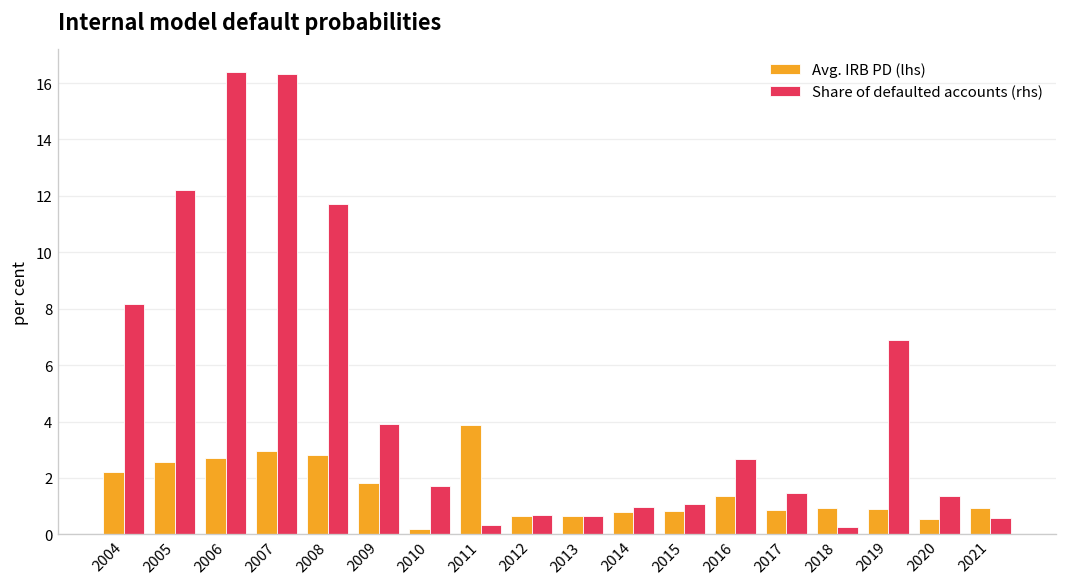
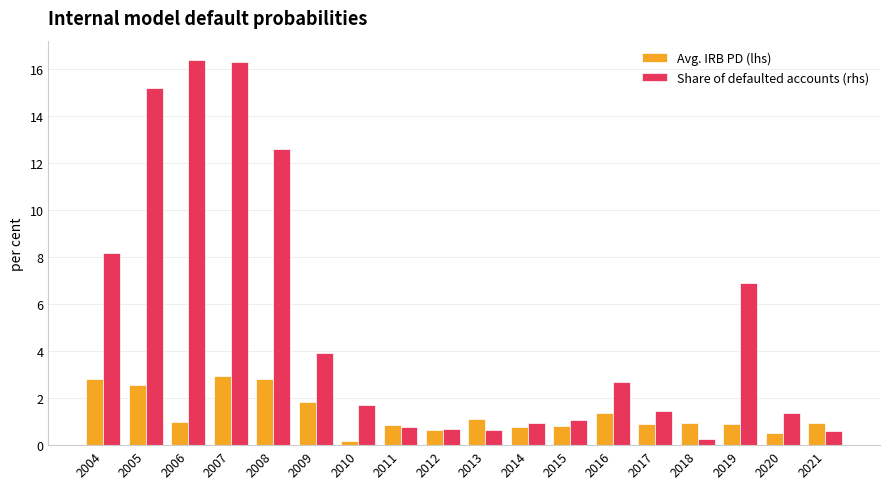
  {
    "Avg. IRB PD (lhs)": {
-     "2004": 2.2,
+     "2004": 2.8,
      "2005": 2.6,
-     "2006": 2.7,
+     "2006": 1.0,
      "2007": 2.9,
      "2008": 2.8,
      "2009": 1.8,
      "2010": 0.2,
-     "2011": 3.9,
+     "2011": 0.8,
      "2012": 0.7,
-     "2013": 0.7,
+     "2013": 1.1,
      "2014": 0.8,
      "2015": 0.8,
      "2016": 1.4,
      "2017": 0.9,
      "2018": 0.9,
      "2019": 0.9,
      "2020": 0.5,
      "2021": 1.0
    },
    "Share of defaulted accounts (rhs)": {
      "2004": 8.2,
-     "2005": 12.2,
+     "2005": 15.2,
      "2006": 16.4,
      "2007": 16.3,
-     "2008": 11.7,
+     "2008": 12.6,
      "2009": 3.9,
      "2010": 1.7,
-     "2011": 0.3,
+     "2011": 0.8,
      "2012": 0.7,
      "2013": 0.6,
      "2014": 1.0,
      "2015": 1.1,
      "2016": 2.7,
      "2017": 1.5,
      "2018": 0.3,
      "2019": 6.9,
      "2020": 1.4,
      "2021": 0.6
    }
  }
